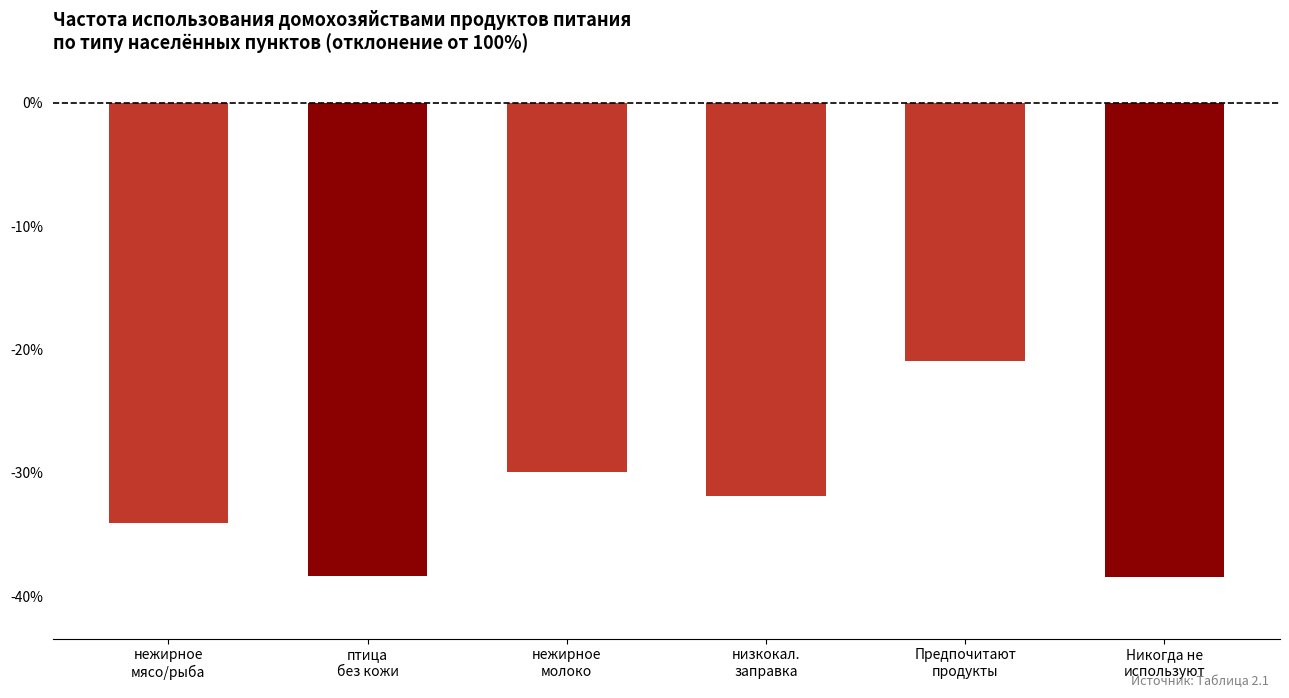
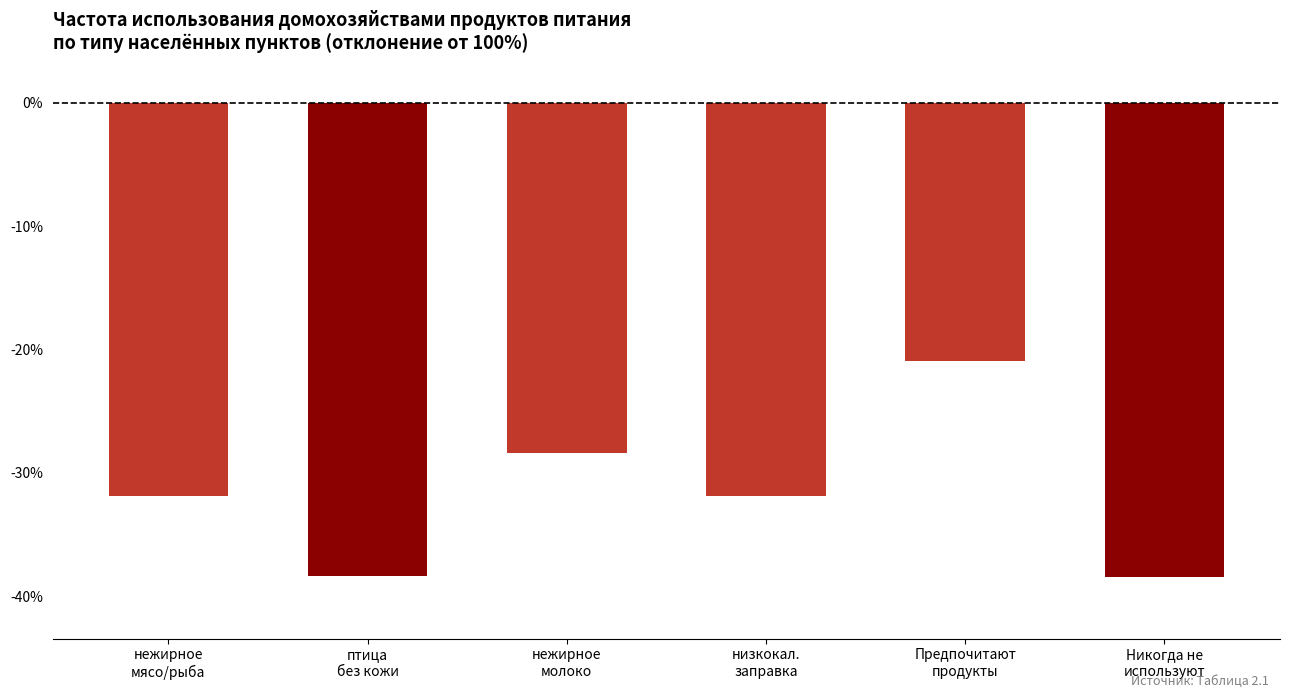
  {
-   "нежирное мясо/рыба": "-34.0%",
+   "нежирное мясо/рыба": "-31.9%",
    "птица без кожи": "-38.3%",
-   "нежирное молоко": "-29.9%",
+   "нежирное молоко": "-28.4%",
    "низкокал. заправка": "-31.9%",
    "Предпочитают продукты": "-20.9%",
    "Никогда не используют": "-38.4%"
  }
